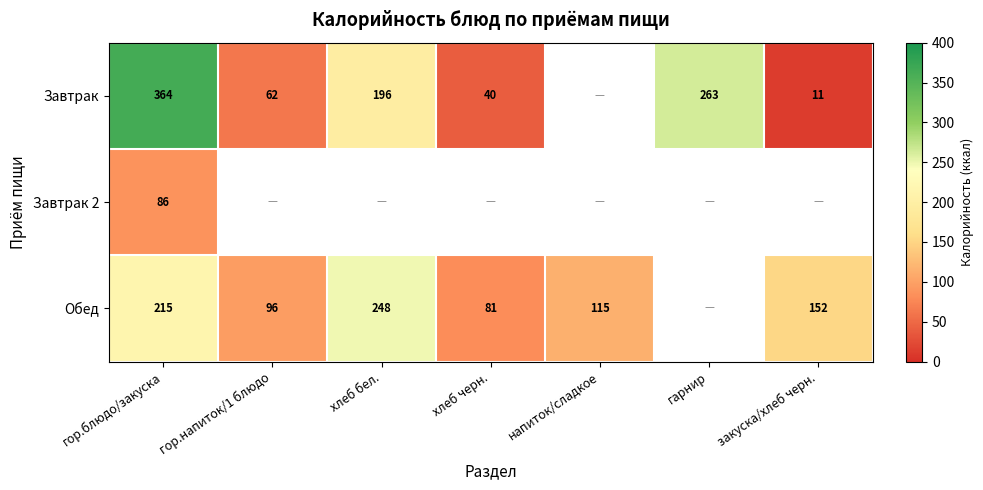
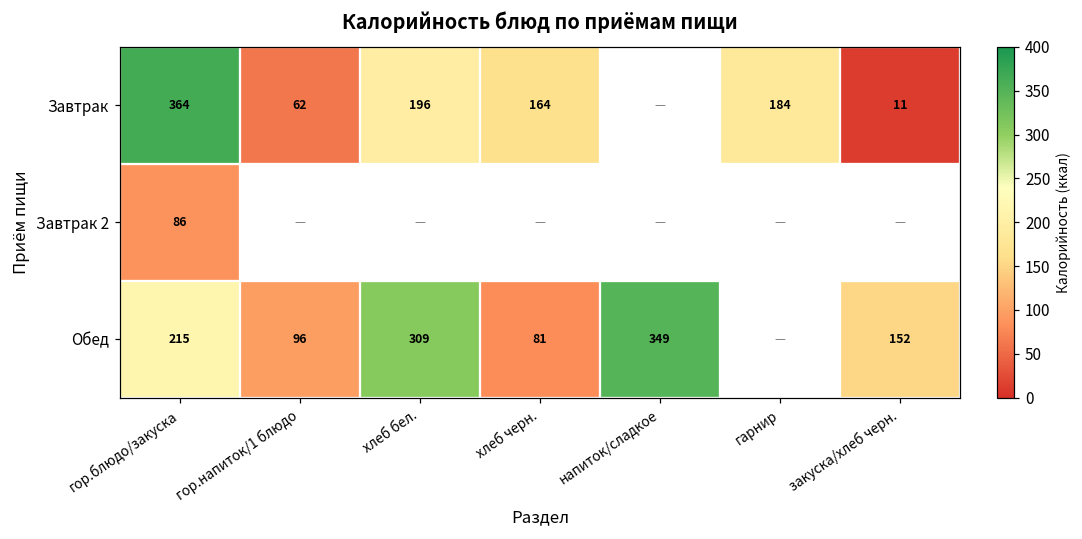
  {
    "Завтрак": {
      "гор.блюдо/закуска": 364,
      "гор.напиток/1 блюдо": 62,
      "хлеб бел.": 196,
-     "хлеб черн.": 40,
-     "гарнир": 263,
+     "хлеб черн.": 164,
+     "гарнир": 184,
      "закуска/хлеб черн.": 11
    },
    "Завтрак 2": {
      "гор.блюдо/закуска": 86
    },
    "Обед": {
      "гор.блюдо/закуска": 215,
      "гор.напиток/1 блюдо": 96,
-     "хлеб бел.": 248,
+     "хлеб бел.": 309,
      "хлеб черн.": 81,
-     "напиток/сладкое": 115,
+     "напиток/сладкое": 349,
      "закуска/хлеб черн.": 152
    }
  }
